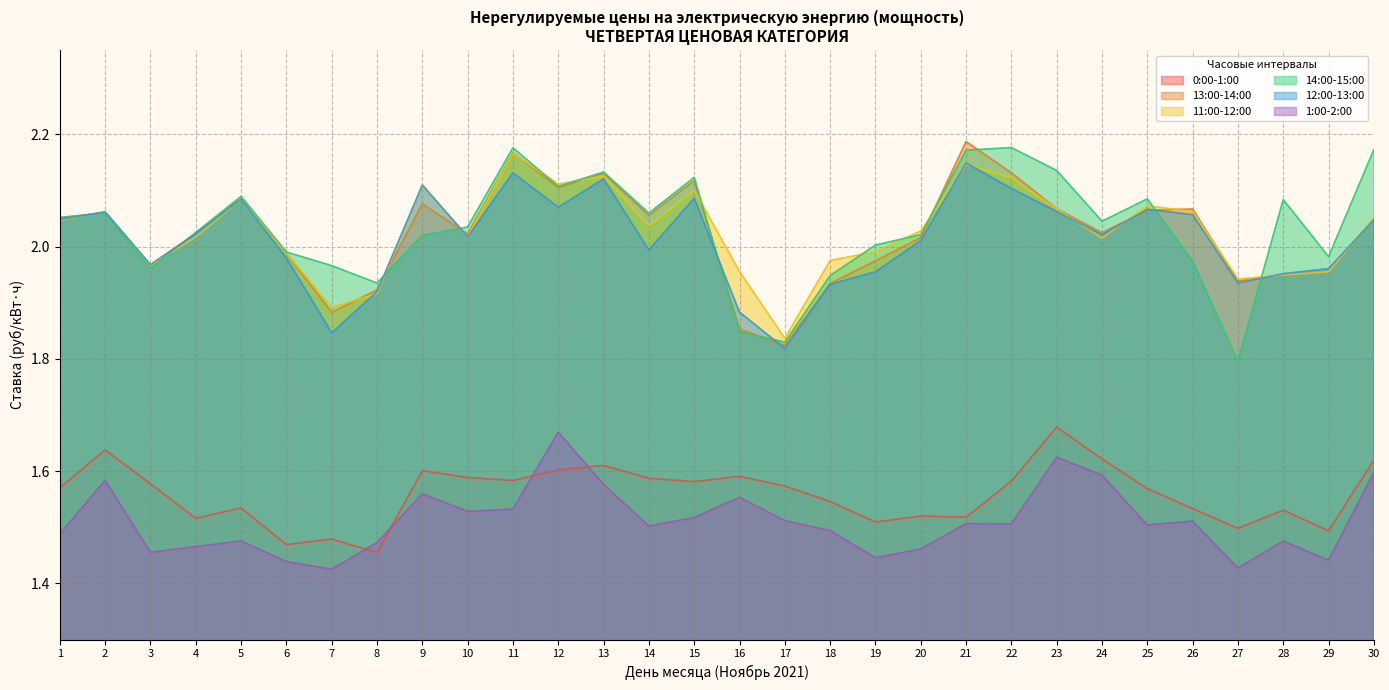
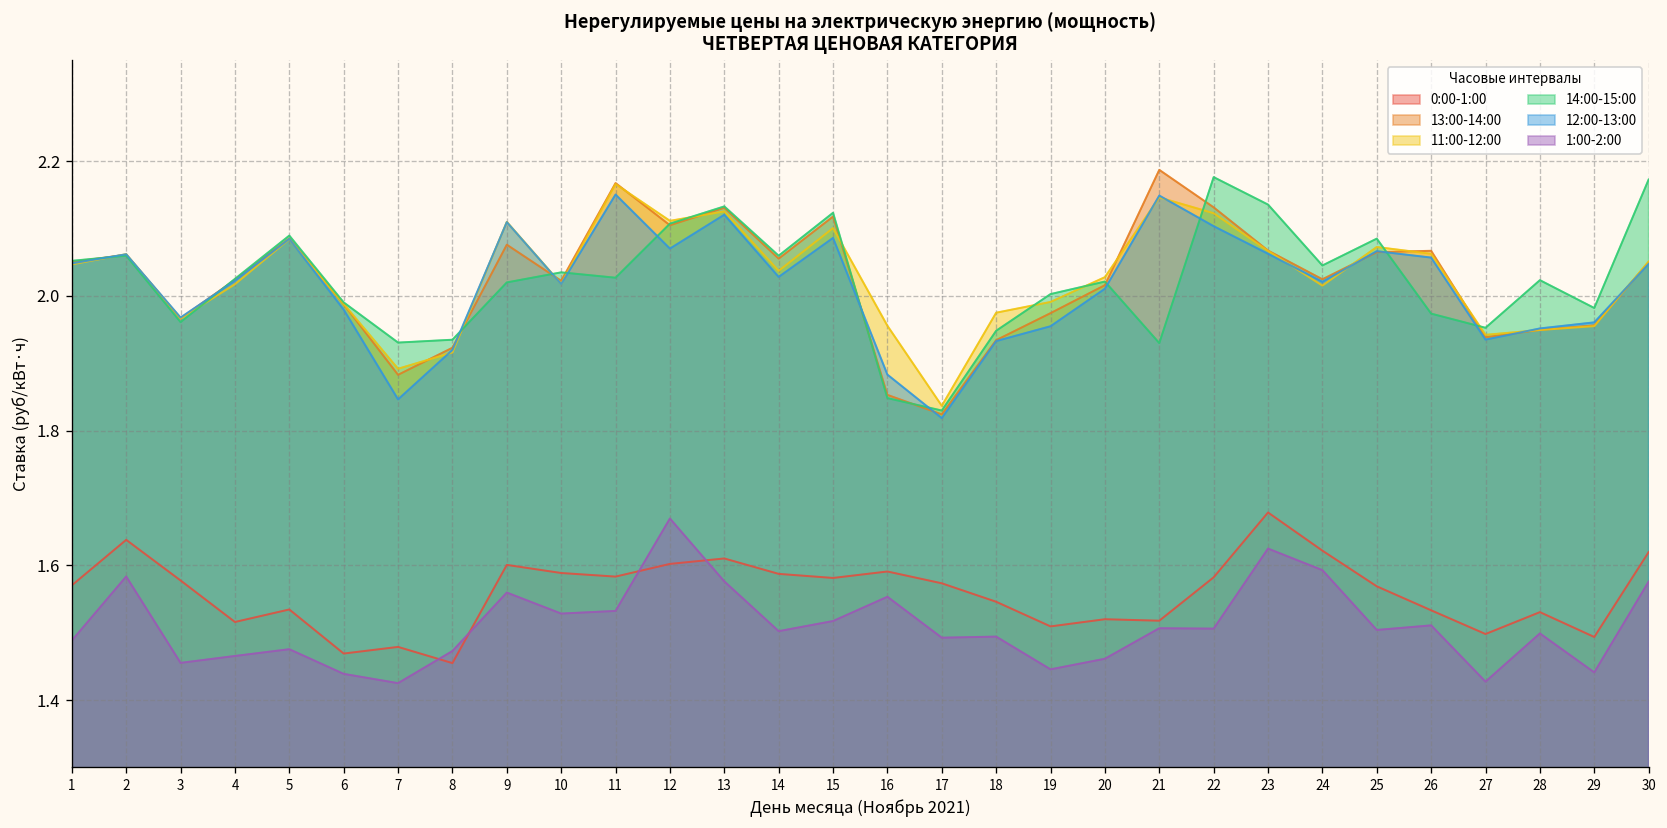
  {
    "14:00-15:00": {
      "3": 1.96,
-     "7": 1.97,
+     "7": 1.93,
      "8": 1.93,
      "9": 2.02,
      "10": 2.04,
-     "11": 2.18,
+     "11": 2.03,
      "15": 2.12,
      "16": 1.85,
      "17": 1.83,
      "18": 1.95,
      "19": 2.00,
      "20": 2.02,
-     "21": 2.17,
+     "21": 1.93,
      "22": 2.18,
      "23": 2.14,
      "24": 2.05,
      "25": 2.09,
      "26": 1.97,
-     "27": 1.80,
-     "28": 2.08,
+     "27": 1.95,
+     "28": 2.02,
      "29": 1.98,
      "30": 2.17
    },
    "12:00-13:00": {
      "6": 1.98,
      "7": 1.85,
-     "11": 2.13,
+     "11": 2.15,
      "12": 2.07,
      "13": 2.12,
-     "14": 1.99,
+     "14": 2.03,
      "15": 2.09,
      "16": 1.88,
      "17": 1.82,
      "19": 1.96,
      "20": 2.01,
      "22": 2.10,
      "26": 2.06
    },
    "1:00-2:00": {
      "1": 1.49,
      "2": 1.58,
      "3": 1.46,
      "4": 1.47,
      "5": 1.48,
      "6": 1.44,
      "7": 1.43,
      "8": 1.47,
      "9": 1.56,
      "10": 1.53,
      "11": 1.53,
      "12": 1.67,
      "13": 1.58,
      "14": 1.50,
      "15": 1.52,
      "16": 1.55,
-     "17": 1.51,
+     "17": 1.49,
      "18": 1.49,
      "19": 1.45,
      "20": 1.46,
      "21": 1.51,
      "22": 1.51,
      "23": 1.62,
      "24": 1.59,
      "25": 1.50,
      "26": 1.51,
      "27": 1.43,
-     "28": 1.48,
+     "28": 1.50,
      "29": 1.44,
-     "30": 1.60
+     "30": 1.58
    }
  }
